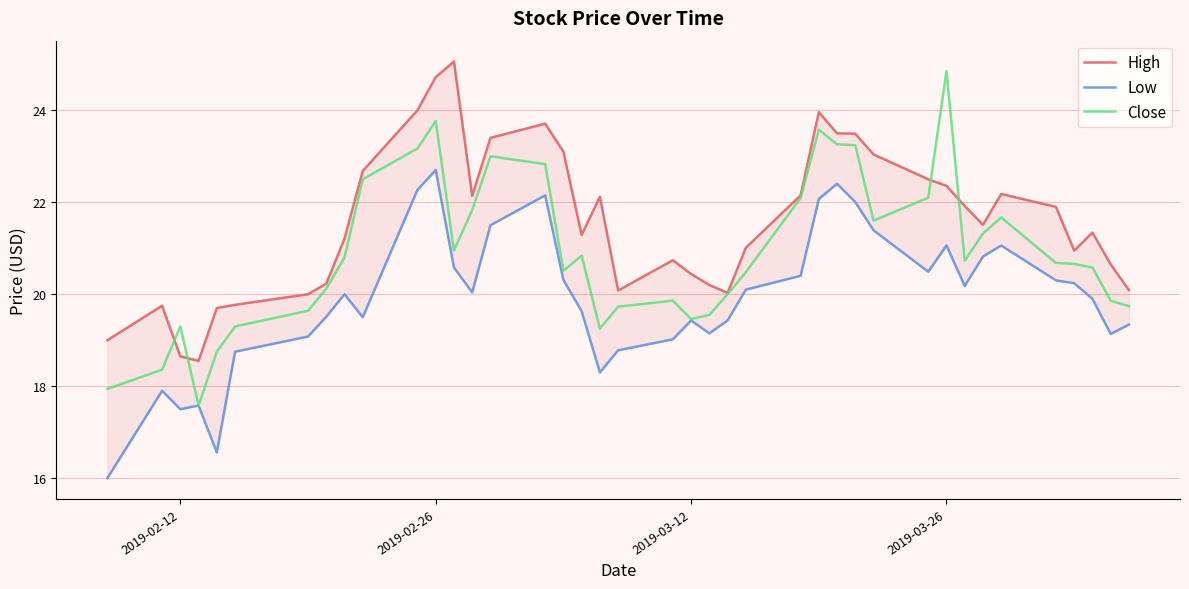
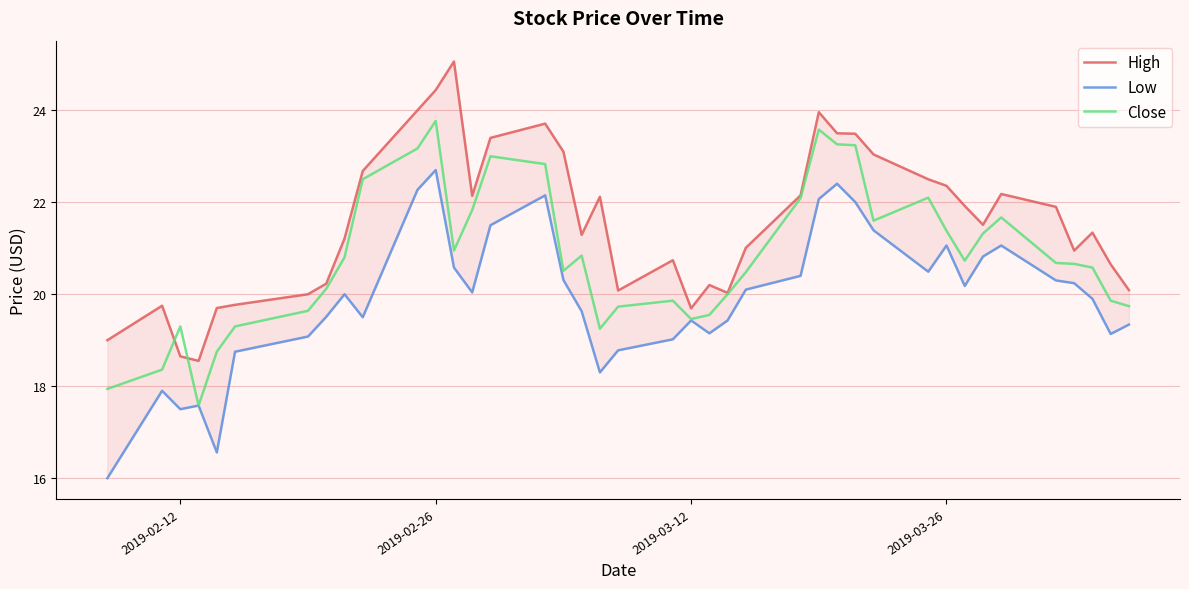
  {
    "High": {
      "2019-02-12": 18.6,
-     "2019-02-26": 24.7,
-     "2019-03-12": 20.4,
+     "2019-02-26": 24.4,
+     "2019-03-12": 19.7,
      "2019-03-26": 22.4
    },
    "Low": {
      "2019-02-12": 17.5,
      "2019-02-26": 22.7,
      "2019-03-26": 21.1
    },
    "Close": {
      "2019-02-12": 19.3,
      "2019-02-26": 23.8,
-     "2019-03-26": 24.9
+     "2019-03-26": 21.4
    }
  }
